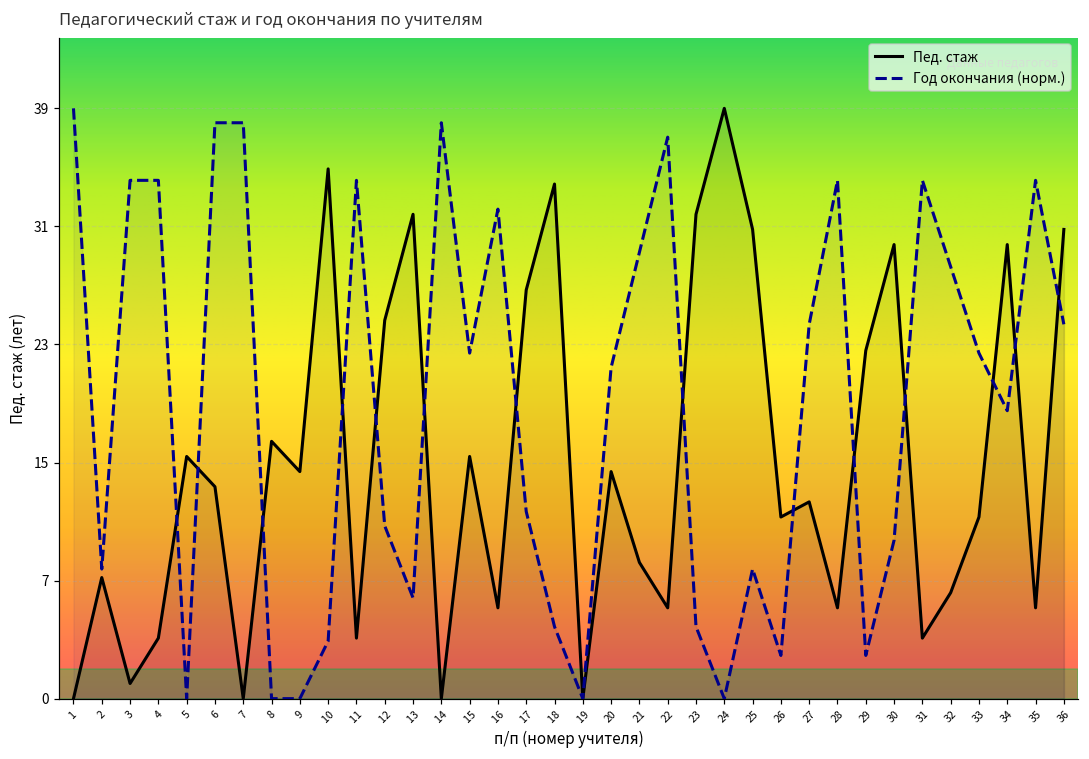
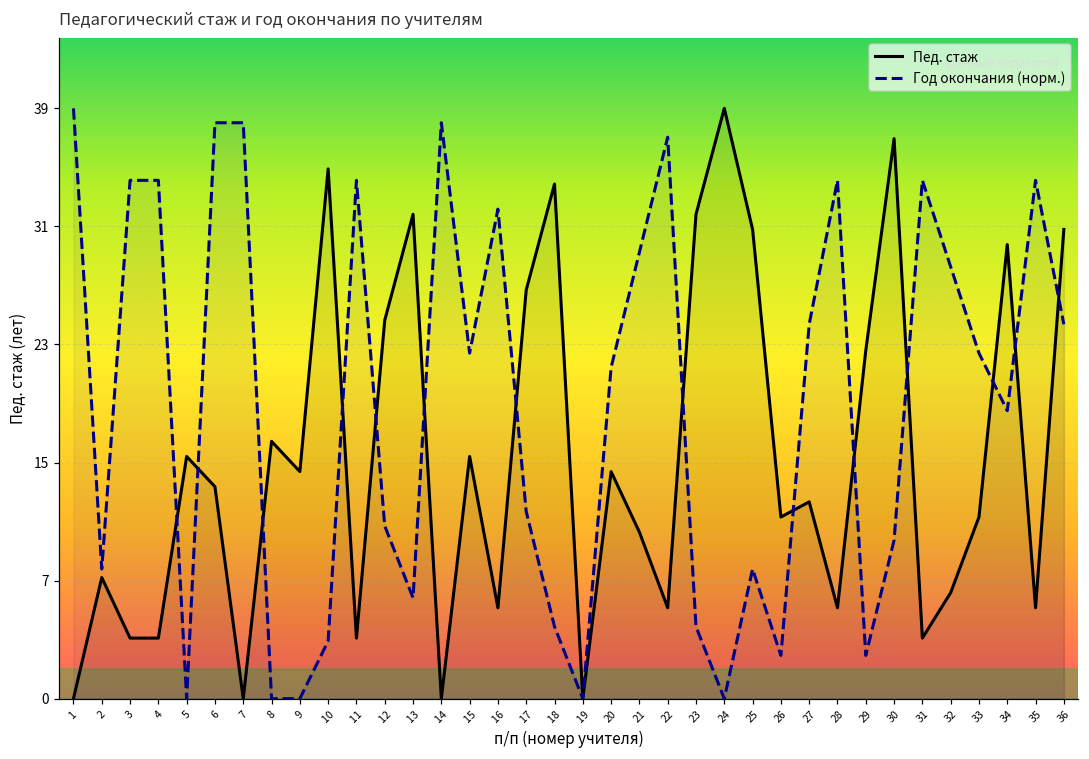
  {
    "Пед. стаж": {
      "1": 0,
      "2": 8,
-     "3": 1,
+     "3": 4,
      "4": 4,
      "5": 16,
      "6": 14,
      "7": 0,
      "8": 17,
      "9": 15,
      "10": 35,
      "11": 4,
      "12": 25,
      "13": 32,
      "14": 0,
      "15": 16,
      "16": 6,
      "17": 27,
      "18": 34,
      "20": 15,
-     "21": 9,
+     "21": 11,
      "22": 6,
      "23": 32,
      "24": 39,
      "25": 31,
      "26": 12,
      "27": 13,
      "28": 6,
      "29": 23,
-     "30": 30,
+     "30": 37,
      "31": 4,
      "32": 7,
      "33": 12,
      "34": 30,
      "35": 6,
      "36": 31
    },
    "Год окончания (норм.)": {
      "1": 39,
      "2": 8.6,
      "3": 34.2,
      "4": 34.2,
      "5": 0,
      "6": 38,
      "7": 38,
      "8": 0,
      "9": 0,
      "10": 3.8,
      "11": 34.2,
      "12": 11.4,
      "13": 6.7,
      "14": 38,
      "15": 23,
      "16": 32.3,
      "17": 12.4,
      "18": 4.8,
      "20": 22,
      "21": 29.5,
      "22": 37,
      "23": 4.8,
      "24": 0,
      "25": 8.6,
      "26": 3,
      "27": 24.7,
      "28": 34.2,
      "29": 3,
      "30": 10.5,
      "31": 34.2,
      "32": 28.5,
      "33": 23,
      "34": 19,
      "35": 34.2,
      "36": 24.7
    }
  }
